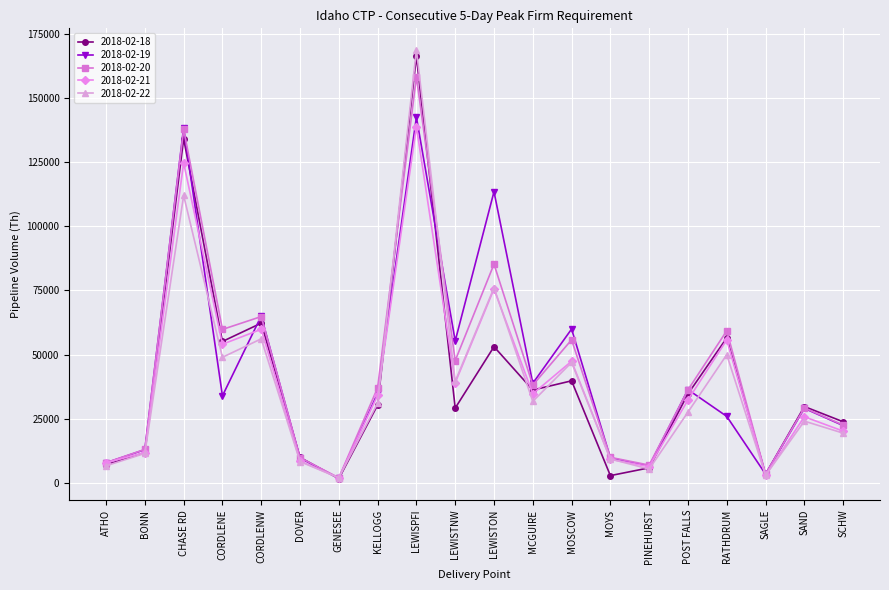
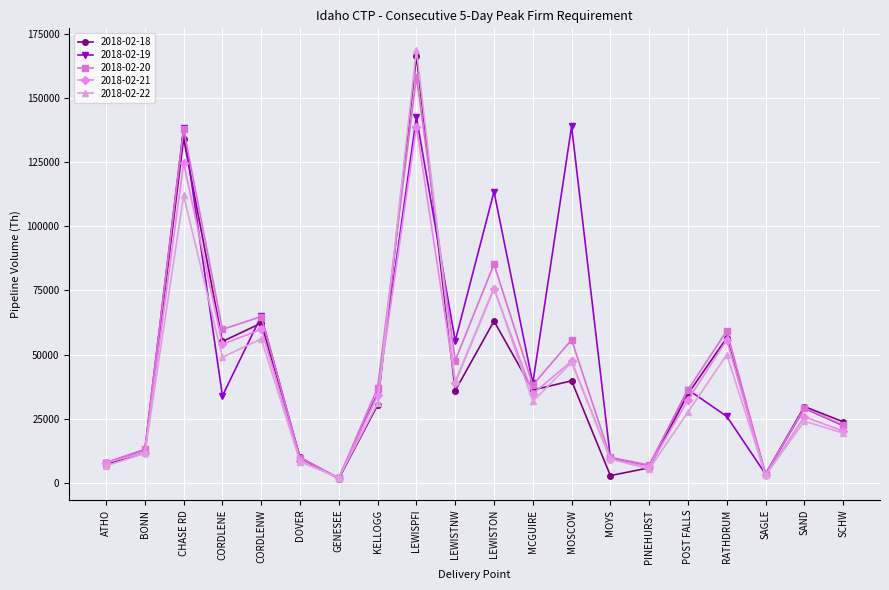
  {
    "2018-02-18": {
      "CHASE RD": 134000,
      "CORDLENE": 55000,
      "CORDLENW": 62000,
      "LEWISPFI": 166000,
-     "LEWISTNW": 29000,
-     "LEWISTON": 53000,
+     "LEWISTNW": 36000,
+     "LEWISTON": 63000,
      "MCGUIRE": 36000,
      "MOSCOW": 40000,
      "MOYS": 3000,
      "POST FALLS": 35000,
      "SCHW": 24000
    },
    "2018-02-19": {
      "CORDLENE": 34000,
      "LEWISPFI": 143000,
      "LEWISTNW": 55000,
      "LEWISTON": 113000,
-     "MOSCOW": 60000,
+     "MOSCOW": 139000,
      "RATHDRUM": 26000
    }
  }
